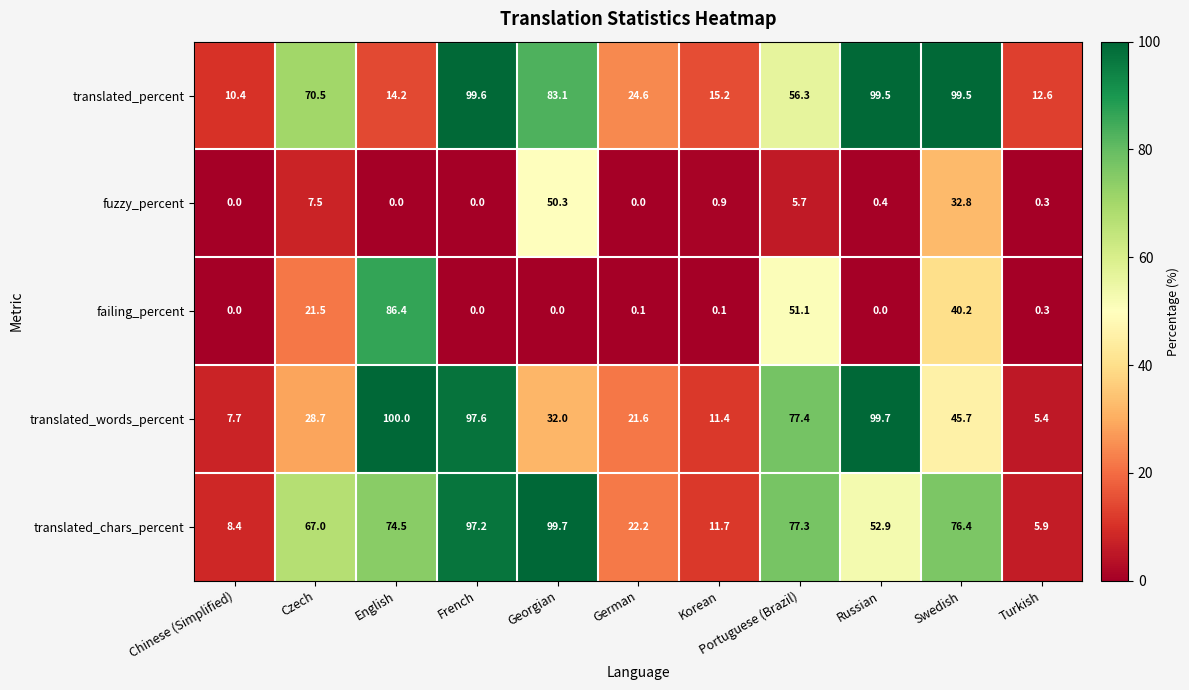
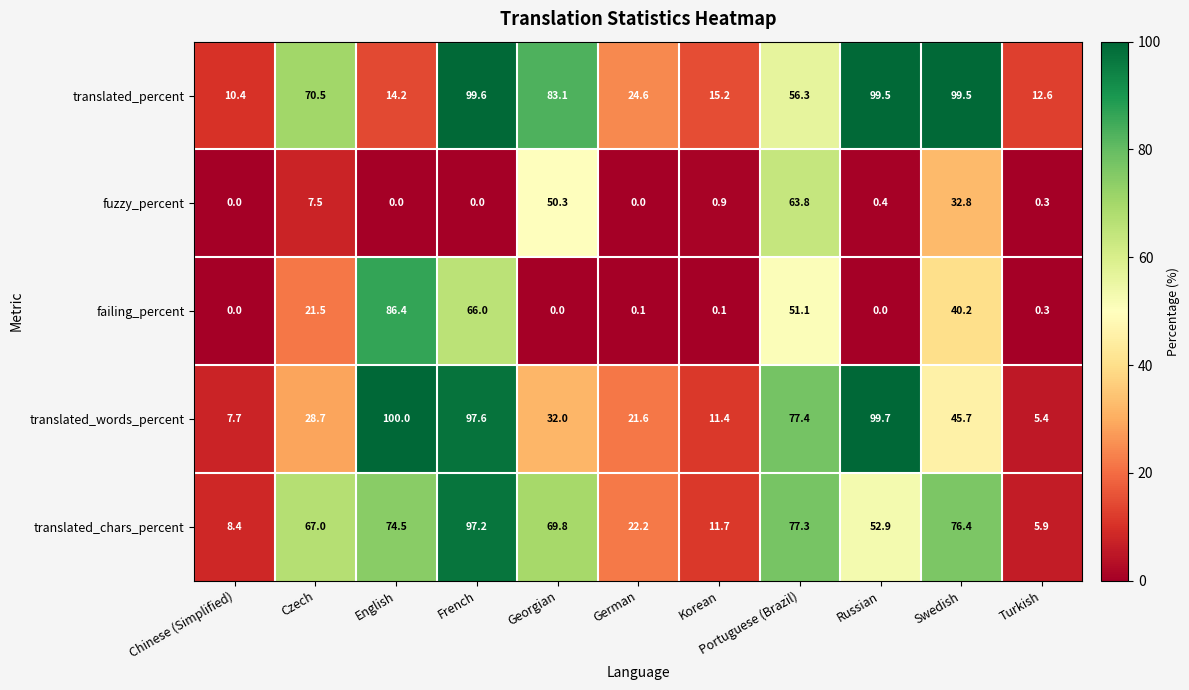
  {
    "translated_percent": {
      "Chinese (Simplified)": 10.4,
      "Czech": 70.5,
      "English": 14.2,
      "French": 99.6,
      "Georgian": 83.1,
      "German": 24.6,
      "Korean": 15.2,
      "Portuguese (Brazil)": 56.3,
      "Russian": 99.5,
      "Swedish": 99.5,
      "Turkish": 12.6
    },
    "fuzzy_percent": {
      "Chinese (Simplified)": 0.0,
      "Czech": 7.5,
      "English": 0.0,
      "French": 0.0,
      "Georgian": 50.3,
      "German": 0.0,
      "Korean": 0.9,
-     "Portuguese (Brazil)": 5.7,
+     "Portuguese (Brazil)": 63.8,
      "Russian": 0.4,
      "Swedish": 32.8,
      "Turkish": 0.3
    },
    "failing_percent": {
      "Chinese (Simplified)": 0.0,
      "Czech": 21.5,
      "English": 86.4,
-     "French": 0.0,
+     "French": 66.0,
      "Georgian": 0.0,
      "German": 0.1,
      "Korean": 0.1,
      "Portuguese (Brazil)": 51.1,
      "Russian": 0.0,
      "Swedish": 40.2,
      "Turkish": 0.3
    },
    "translated_words_percent": {
      "Chinese (Simplified)": 7.7,
      "Czech": 28.7,
      "English": 100.0,
      "French": 97.6,
      "Georgian": 32.0,
      "German": 21.6,
      "Korean": 11.4,
      "Portuguese (Brazil)": 77.4,
      "Russian": 99.7,
      "Swedish": 45.7,
      "Turkish": 5.4
    },
    "translated_chars_percent": {
      "Chinese (Simplified)": 8.4,
      "Czech": 67.0,
      "English": 74.5,
      "French": 97.2,
-     "Georgian": 99.7,
+     "Georgian": 69.8,
      "German": 22.2,
      "Korean": 11.7,
      "Portuguese (Brazil)": 77.3,
      "Russian": 52.9,
      "Swedish": 76.4,
      "Turkish": 5.9
    }
  }
